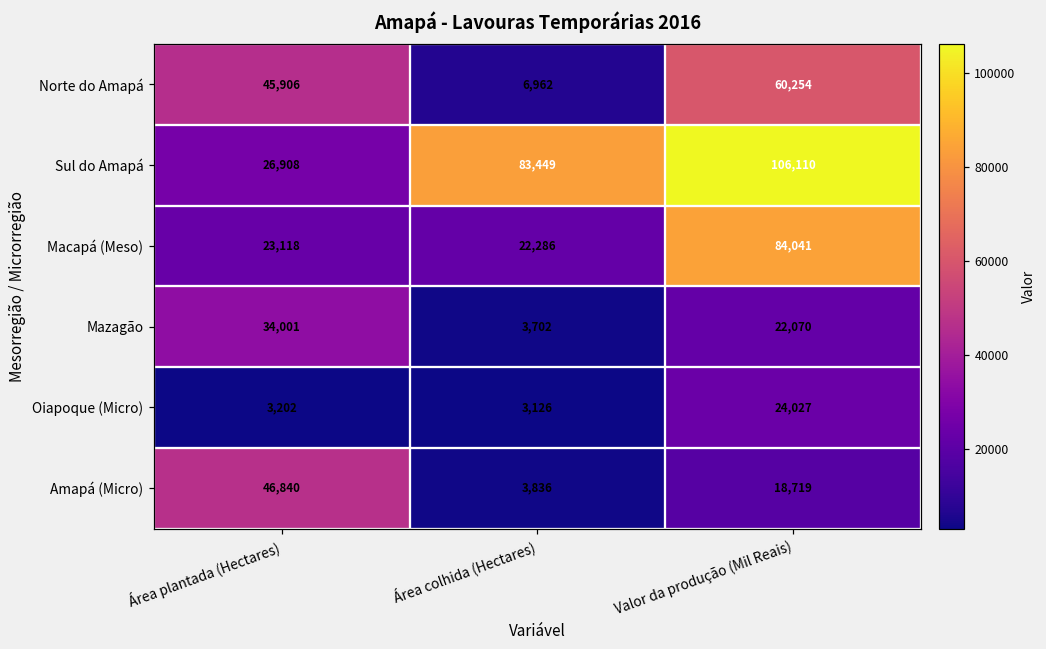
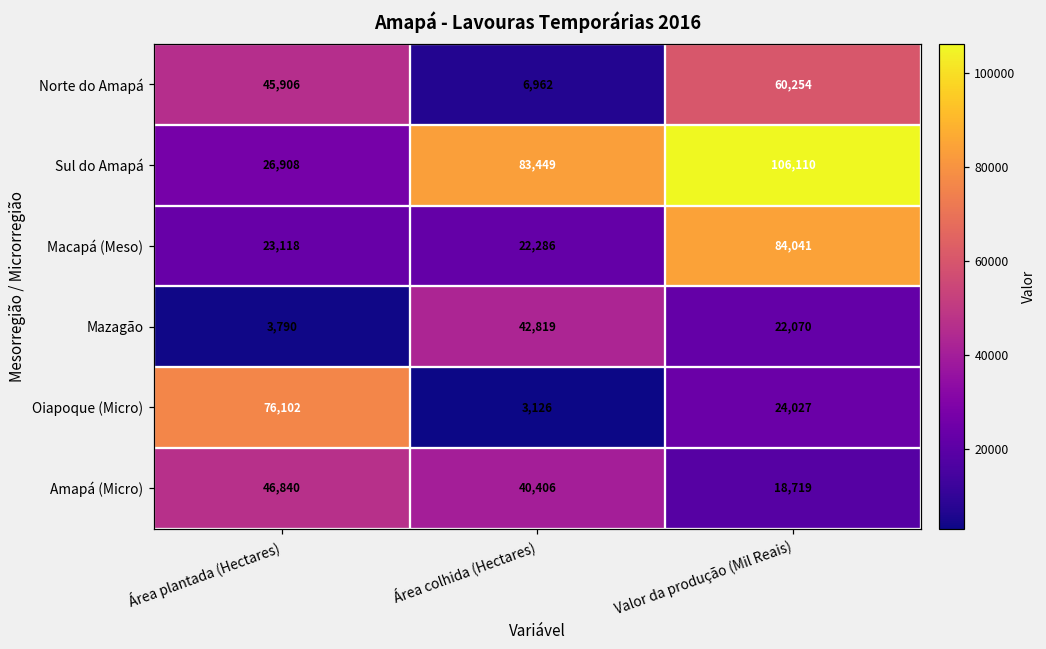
  {
    "Norte do Amapá": {
      "Área plantada (Hectares)": "45,906",
      "Área colhida (Hectares)": "6,962",
      "Valor da produção (Mil Reais)": "60,254"
    },
    "Sul do Amapá": {
      "Área plantada (Hectares)": "26,908",
      "Área colhida (Hectares)": "83,449",
      "Valor da produção (Mil Reais)": "106,110"
    },
    "Macapá (Meso)": {
      "Área plantada (Hectares)": "23,118",
      "Área colhida (Hectares)": "22,286",
      "Valor da produção (Mil Reais)": "84,041"
    },
    "Mazagão": {
-     "Área plantada (Hectares)": "34,001",
-     "Área colhida (Hectares)": "3,702",
+     "Área plantada (Hectares)": "3,790",
+     "Área colhida (Hectares)": "42,819",
      "Valor da produção (Mil Reais)": "22,070"
    },
    "Oiapoque (Micro)": {
-     "Área plantada (Hectares)": "3,202",
+     "Área plantada (Hectares)": "76,102",
      "Área colhida (Hectares)": "3,126",
      "Valor da produção (Mil Reais)": "24,027"
    },
    "Amapá (Micro)": {
      "Área plantada (Hectares)": "46,840",
-     "Área colhida (Hectares)": "3,836",
+     "Área colhida (Hectares)": "40,406",
      "Valor da produção (Mil Reais)": "18,719"
    }
  }
